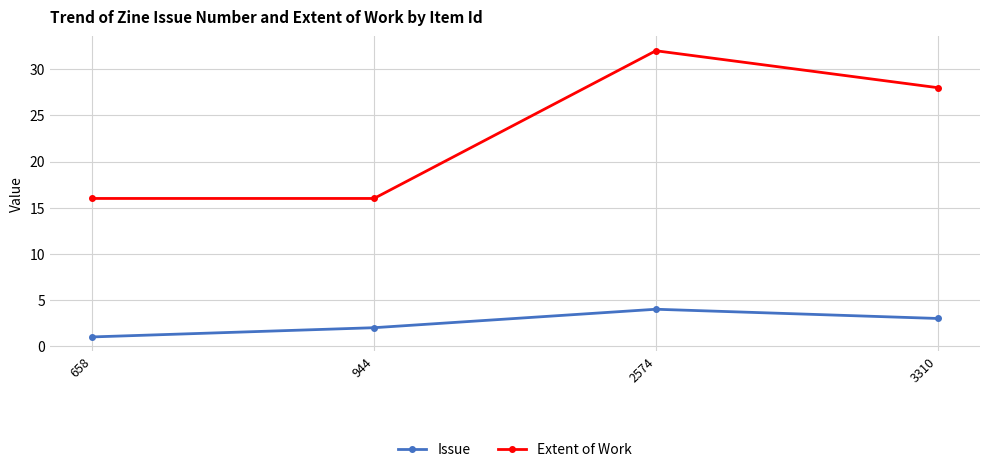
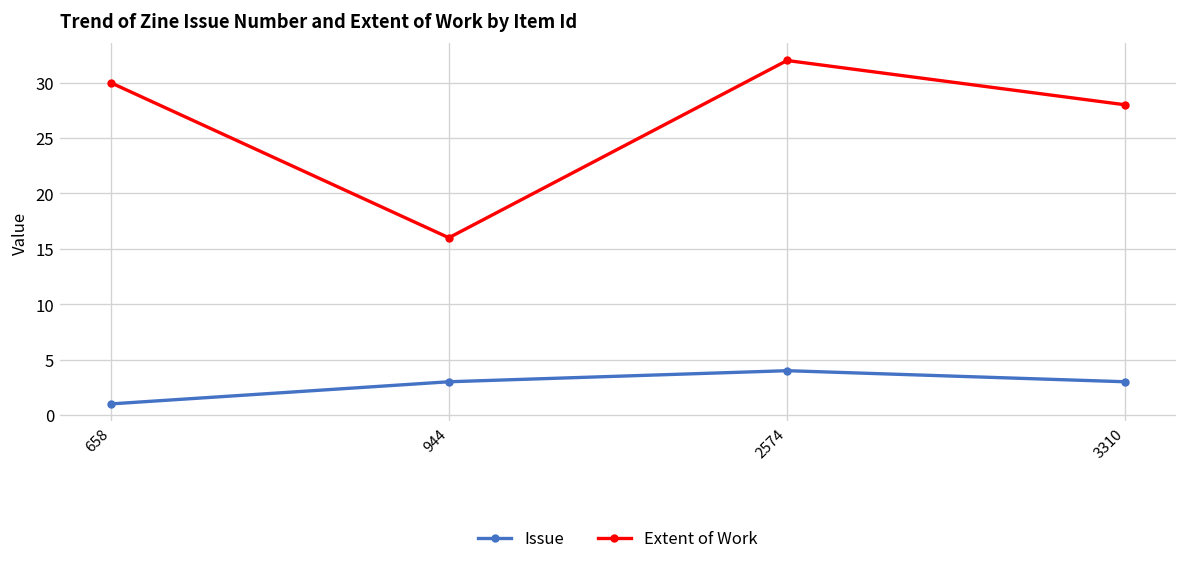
  {
    "Issue": {
      "658": 1,
-     "944": 2,
+     "944": 3,
      "2574": 4,
      "3310": 3
    },
    "Extent of Work": {
-     "658": 16,
+     "658": 30,
      "944": 16,
      "2574": 32,
      "3310": 28
    }
  }
